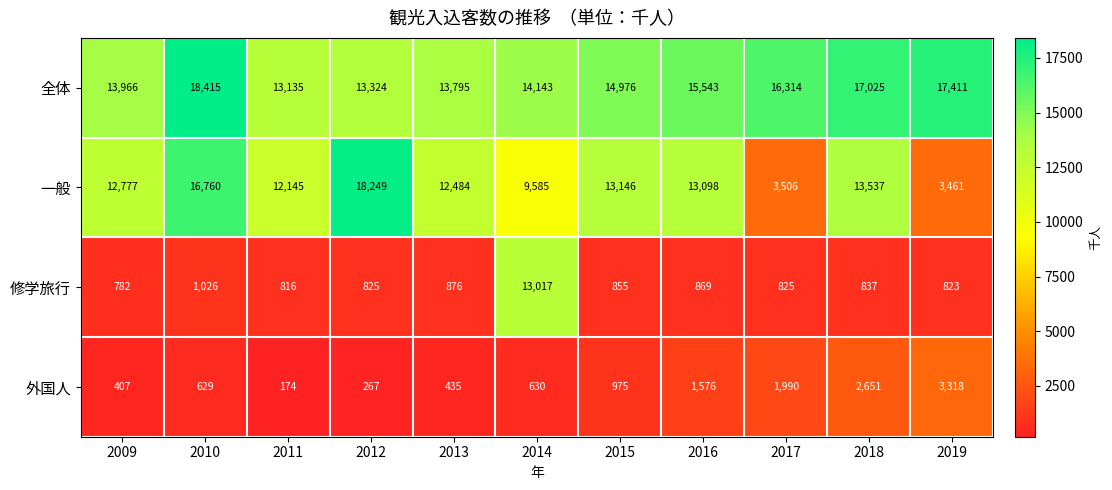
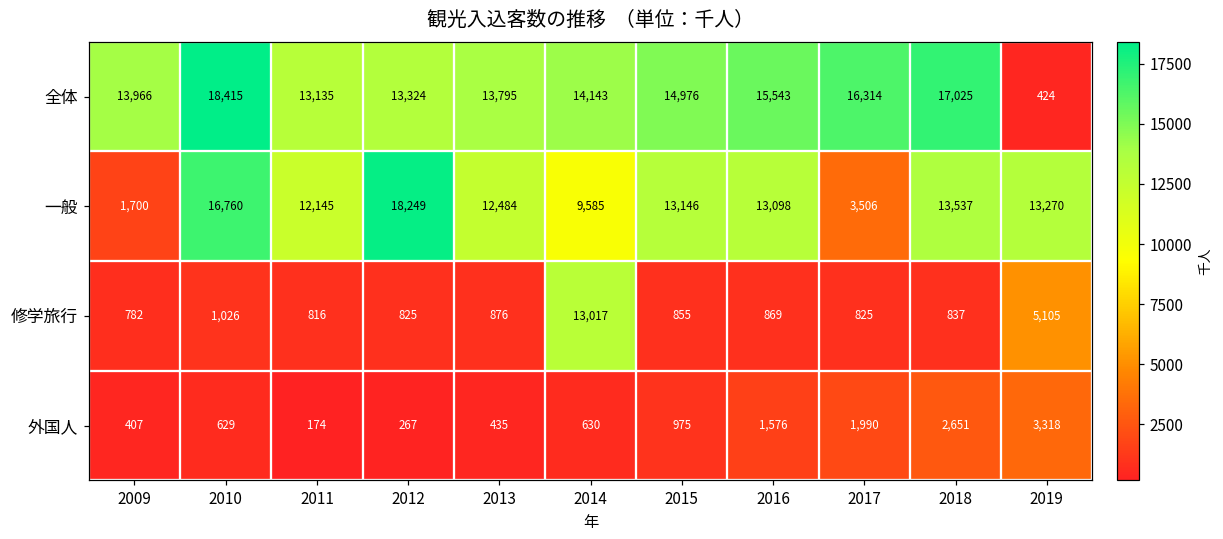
  {
    "全体": {
      "2009": "13,966",
      "2010": "18,415",
      "2011": "13,135",
      "2012": "13,324",
      "2013": "13,795",
      "2014": "14,143",
      "2015": "14,976",
      "2016": "15,543",
      "2017": "16,314",
      "2018": "17,025",
-     "2019": "17,411"
+     "2019": "424"
    },
    "一般": {
-     "2009": "12,777",
+     "2009": "1,700",
      "2010": "16,760",
      "2011": "12,145",
      "2012": "18,249",
      "2013": "12,484",
      "2014": "9,585",
      "2015": "13,146",
      "2016": "13,098",
      "2017": "3,506",
      "2018": "13,537",
-     "2019": "3,461"
+     "2019": "13,270"
    },
    "修学旅行": {
      "2009": "782",
      "2010": "1,026",
      "2011": "816",
      "2012": "825",
      "2013": "876",
      "2014": "13,017",
      "2015": "855",
      "2016": "869",
      "2017": "825",
      "2018": "837",
-     "2019": "823"
+     "2019": "5,105"
    },
    "外国人": {
      "2009": "407",
      "2010": "629",
      "2011": "174",
      "2012": "267",
      "2013": "435",
      "2014": "630",
      "2015": "975",
      "2016": "1,576",
      "2017": "1,990",
      "2018": "2,651",
      "2019": "3,318"
    }
  }
